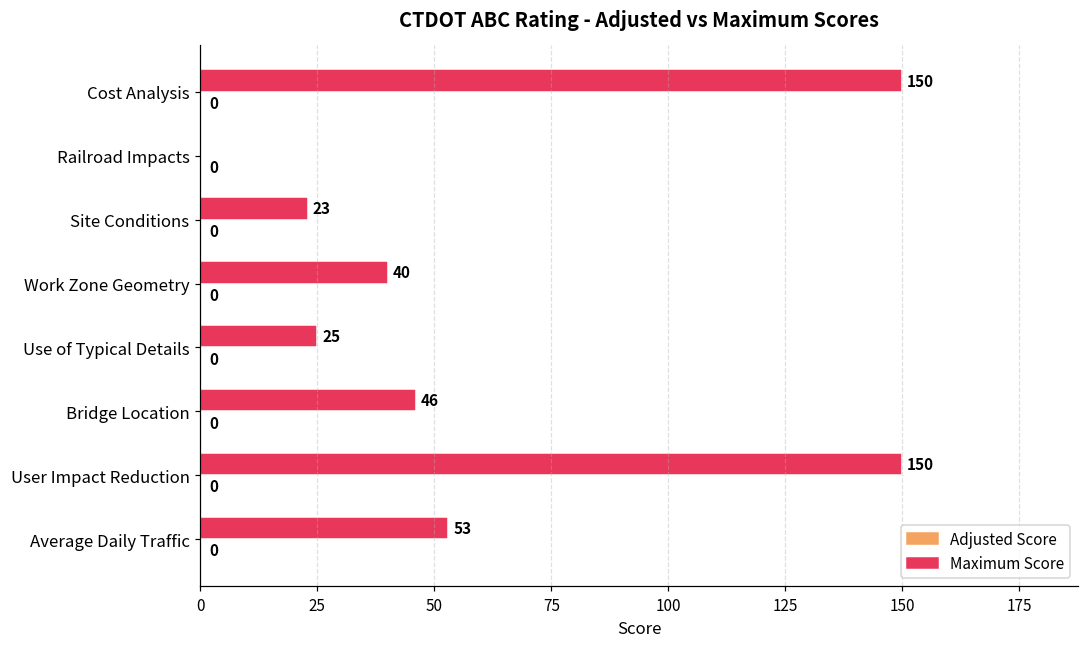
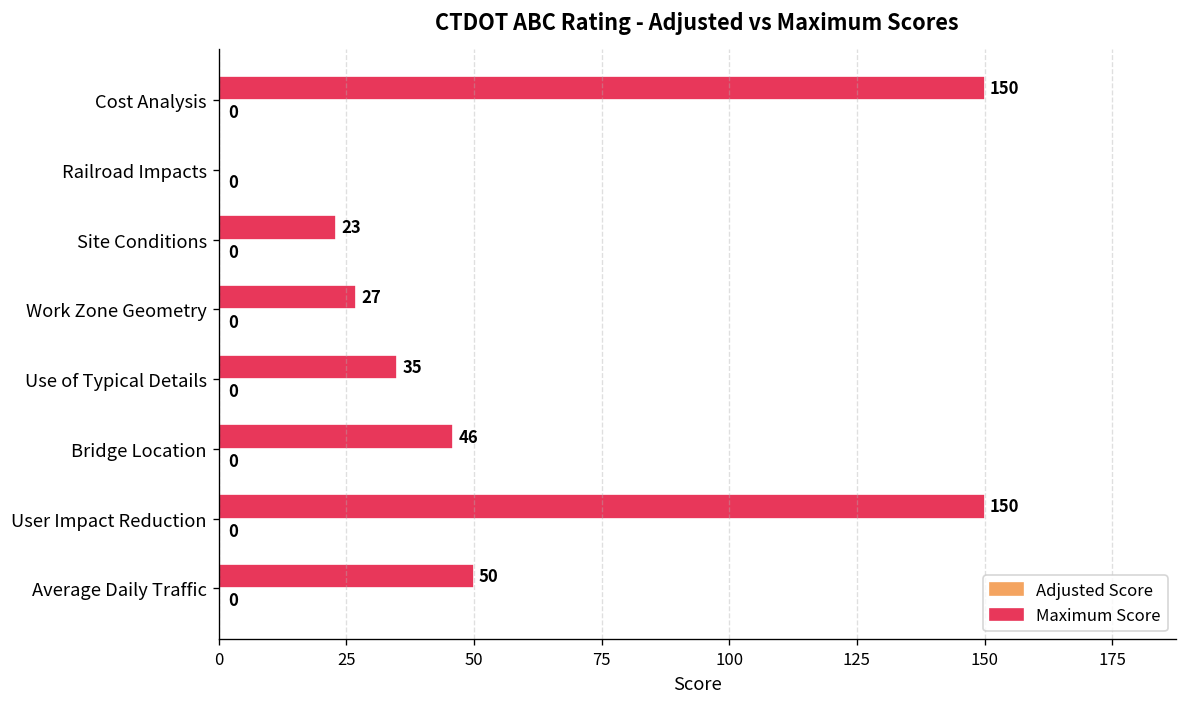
  {
    "Maximum Score": {
      "Cost Analysis": 150,
      "Site Conditions": 23,
-     "Work Zone Geometry": 40,
-     "Use of Typical Details": 25,
+     "Work Zone Geometry": 27,
+     "Use of Typical Details": 35,
      "Bridge Location": 46,
      "User Impact Reduction": 150,
-     "Average Daily Traffic": 53
+     "Average Daily Traffic": 50
    },
    "Adjusted Score": {
      "Cost Analysis": 0,
      "Railroad Impacts": 0,
      "Site Conditions": 0,
      "Work Zone Geometry": 0,
      "Use of Typical Details": 0,
      "Bridge Location": 0,
      "User Impact Reduction": 0,
      "Average Daily Traffic": 0
    }
  }
